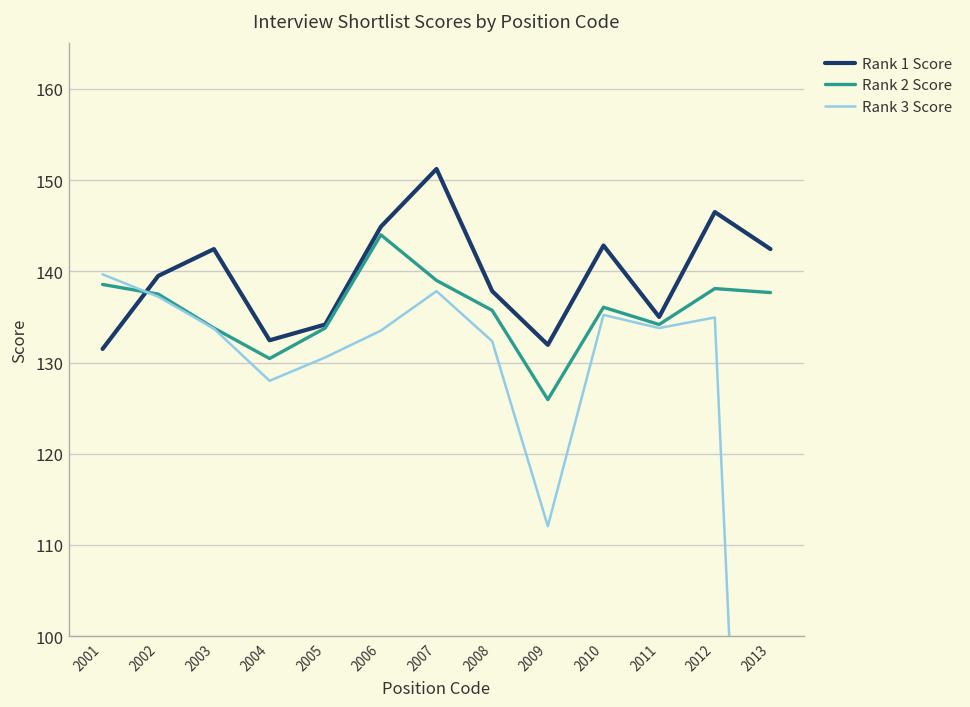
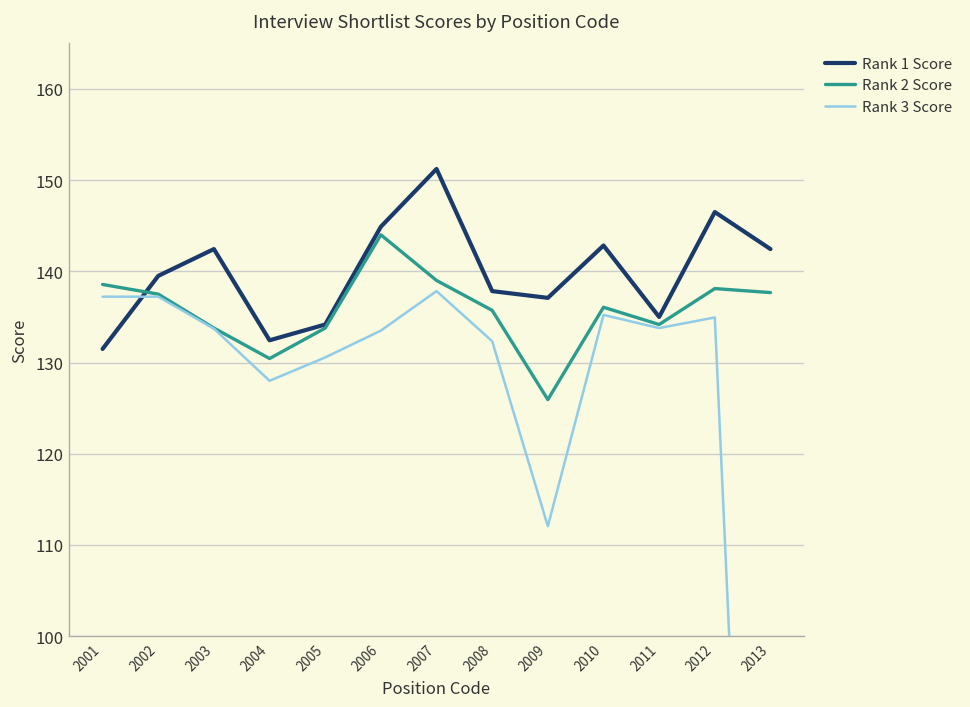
  {
    "Rank 1 Score": {
      "2001": 131,
      "2002": 140,
      "2003": 142,
      "2004": 132,
      "2005": 134,
      "2006": 145,
      "2007": 151,
      "2008": 138,
-     "2009": 132,
+     "2009": 137,
      "2010": 143,
      "2011": 135,
      "2012": 147,
      "2013": 142
    },
    "Rank 2 Score": {
      "2001": 139,
      "2004": 130,
      "2005": 134,
      "2006": 144,
      "2007": 139,
      "2008": 136,
      "2009": 126,
      "2010": 136,
      "2011": 134,
      "2012": 138,
      "2013": 138
    },
    "Rank 3 Score": {
-     "2001": 140,
+     "2001": 137,
      "2004": 128,
      "2005": 131,
      "2006": 134,
      "2007": 138,
      "2008": 132,
      "2009": 112,
      "2010": 135,
      "2011": 134,
      "2012": 135
    }
  }
